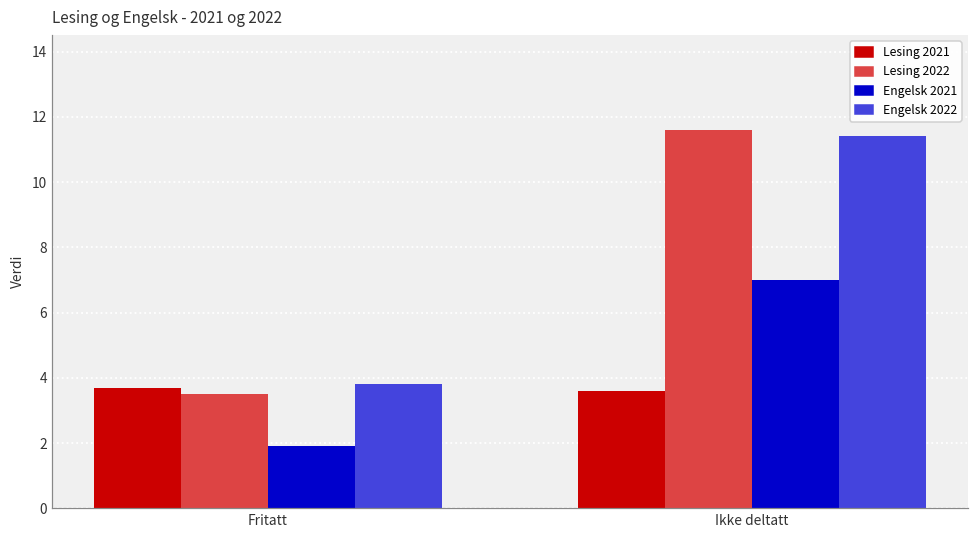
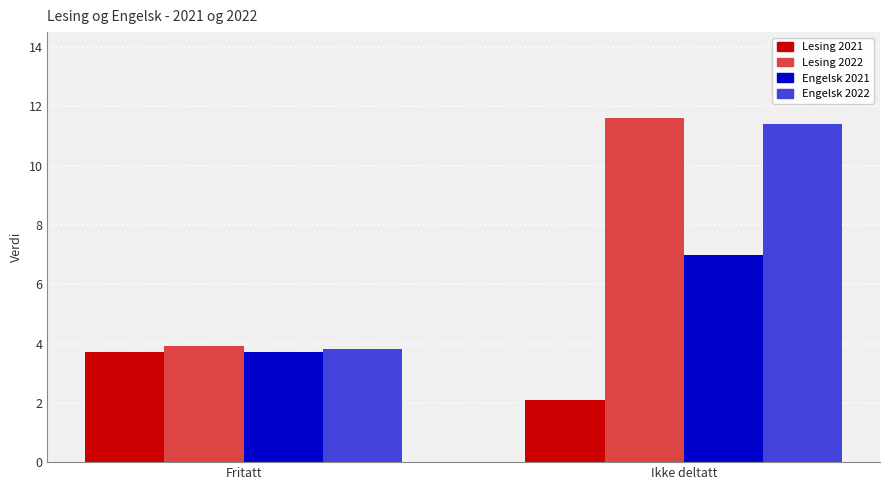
  {
    "Lesing 2021": {
      "Fritatt": 3.7,
-     "Ikke deltatt": 3.6
+     "Ikke deltatt": 2.1
    },
    "Lesing 2022": {
-     "Fritatt": 3.5,
+     "Fritatt": 3.9,
      "Ikke deltatt": 11.6
    },
    "Engelsk 2021": {
-     "Fritatt": 1.9,
+     "Fritatt": 3.7,
      "Ikke deltatt": 7.0
    },
    "Engelsk 2022": {
      "Fritatt": 3.8,
      "Ikke deltatt": 11.4
    }
  }
